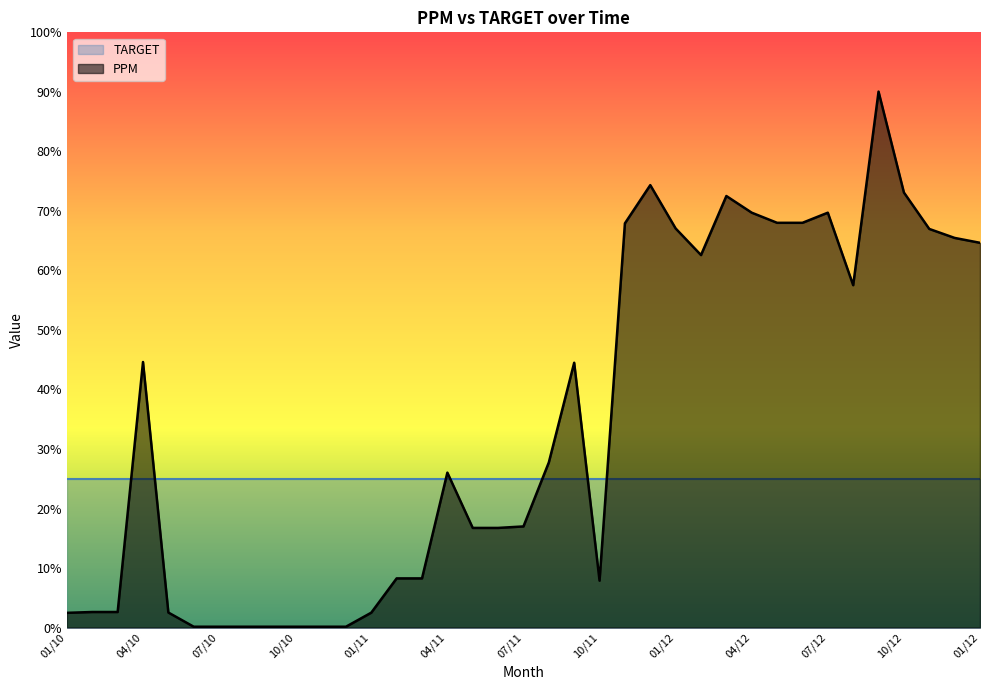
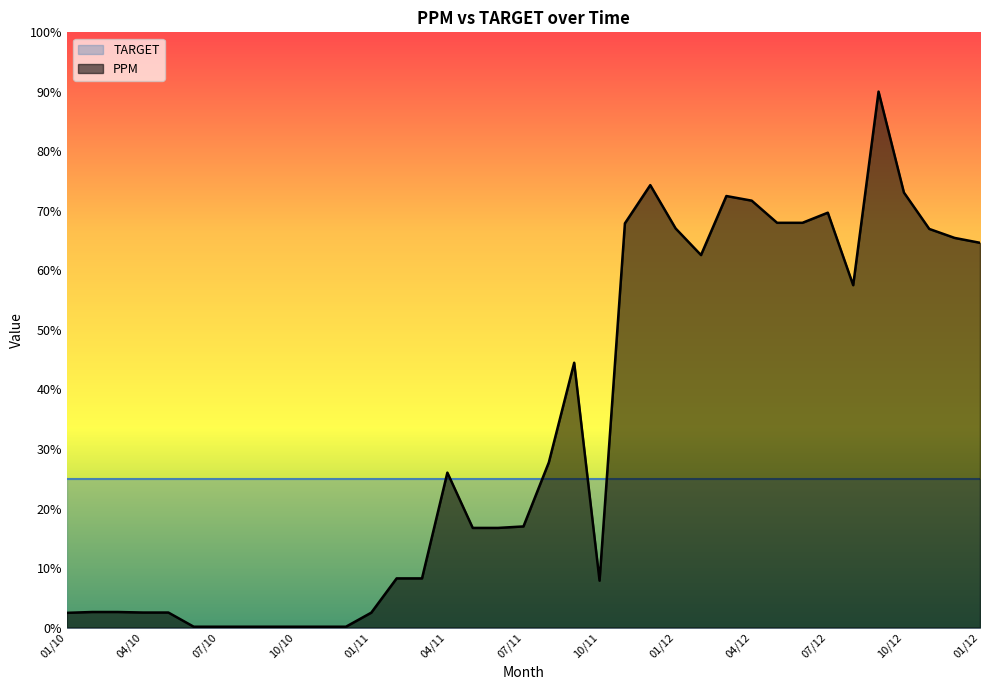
  {
    "TARGET": {
      "01/10": "25%",
      "04/10": "25%",
      "07/10": "25%",
      "10/10": "25%",
      "01/11": "25%",
      "04/11": "25%",
      "07/11": "25%",
      "10/11": "25%",
      "04/12": "25%",
      "07/12": "25%",
      "10/12": "25%"
    },
    "PPM": {
      "01/10": "2%",
-     "04/10": "45%",
+     "04/10": "3%",
      "07/10": "0%",
      "10/10": "0%",
      "01/11": "3%",
      "04/11": "26%",
      "07/11": "17%",
      "10/11": "8%",
-     "04/12": "70%",
+     "04/12": "72%",
      "07/12": "70%",
      "10/12": "73%"
    }
  }
